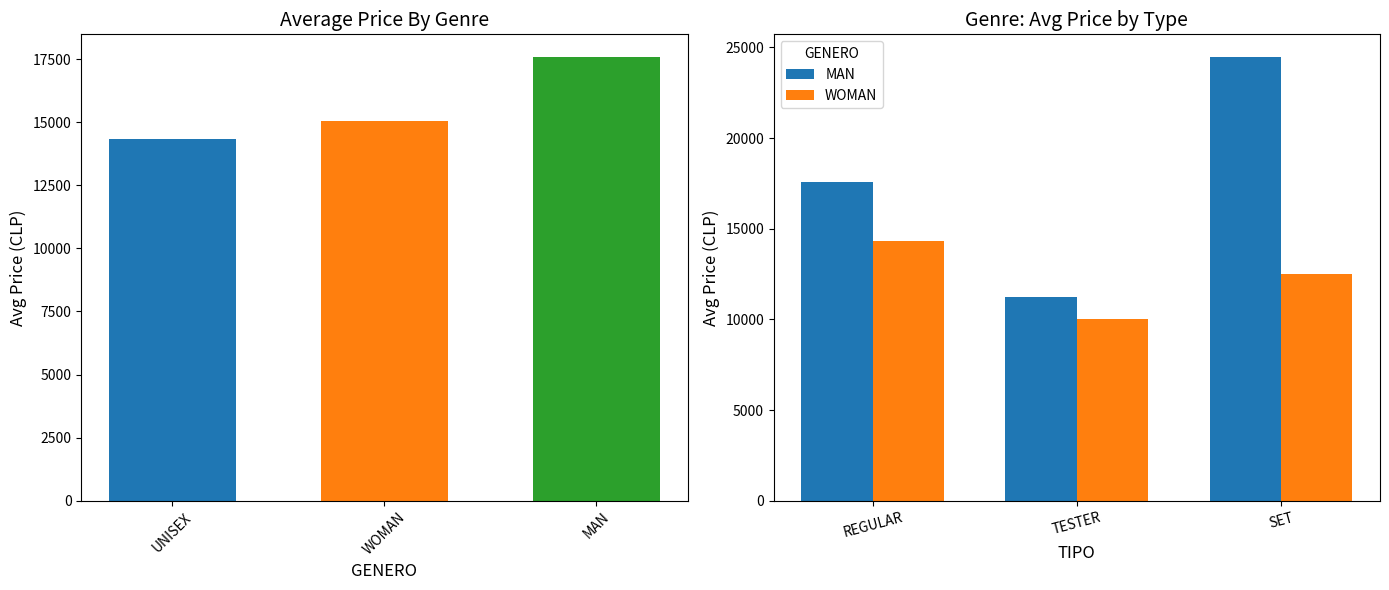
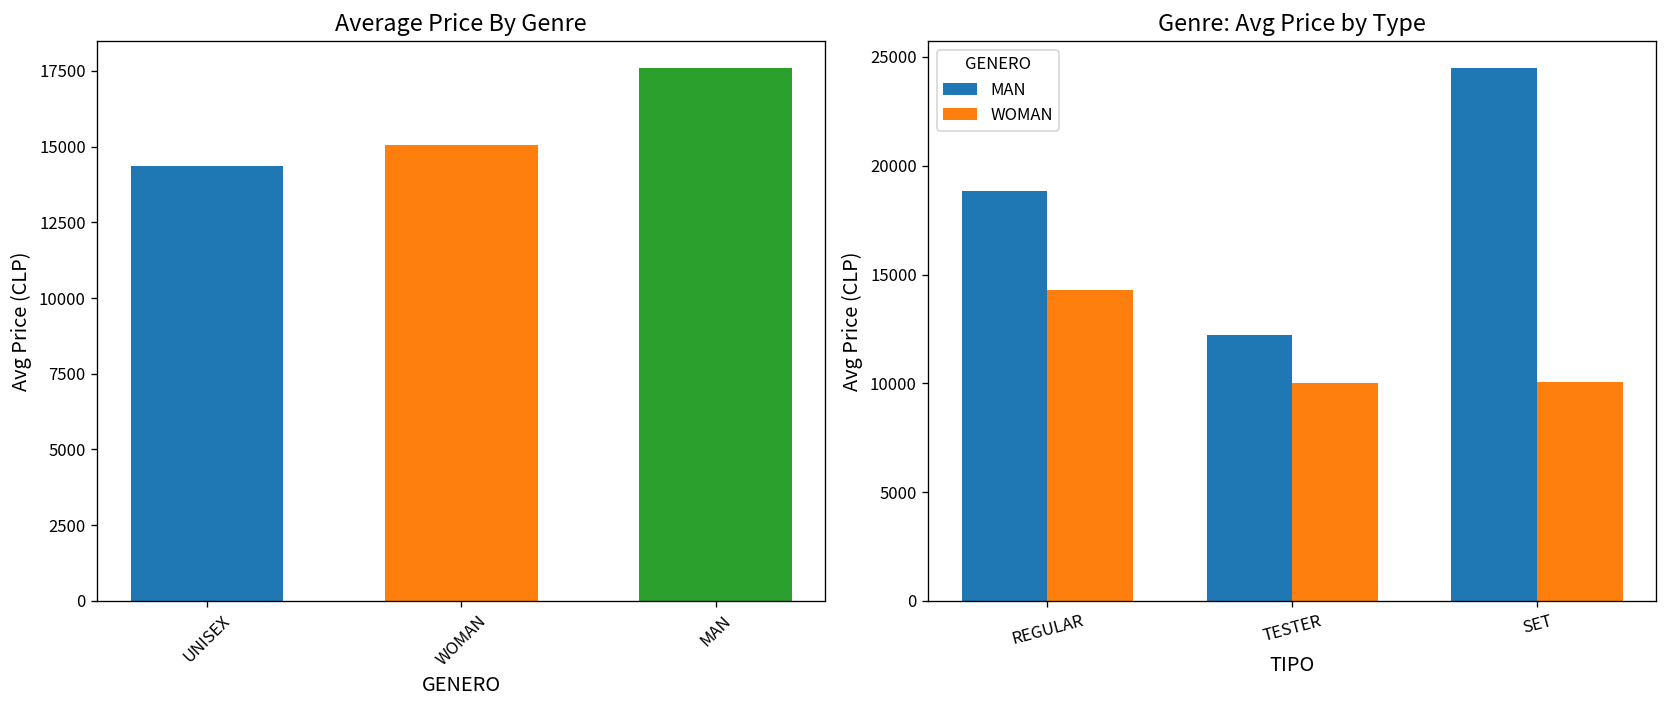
  {
    "Average Price By Genre": {
      "UNISEX": 14300,
      "WOMAN": 15100,
      "MAN": 17600
    },
    "Genre: Avg Price by Type": {
      "MAN": {
-       "REGULAR": 17600,
-       "TESTER": 11200,
+       "REGULAR": 18900,
+       "TESTER": 12200,
        "SET": 24500
      },
      "WOMAN": {
        "REGULAR": 14300,
        "TESTER": 10000,
-       "SET": 12500
+       "SET": 10000
      }
    }
  }
